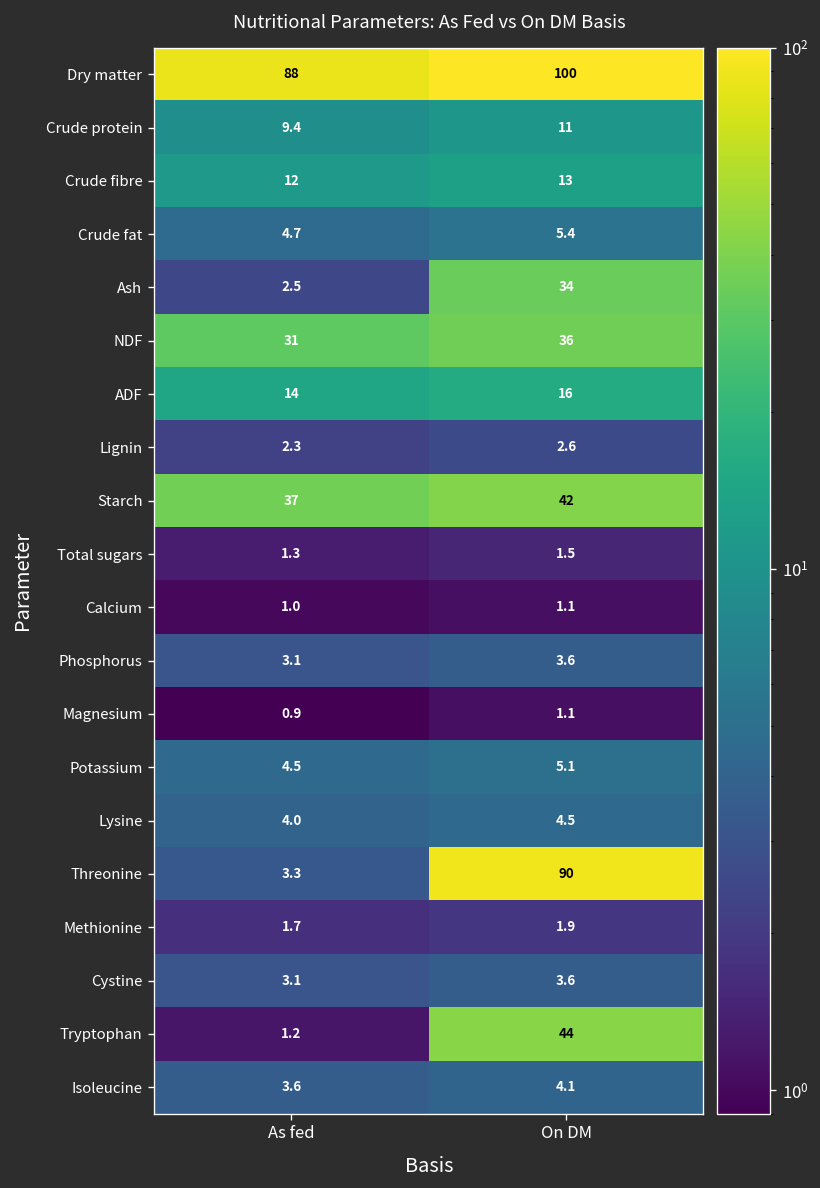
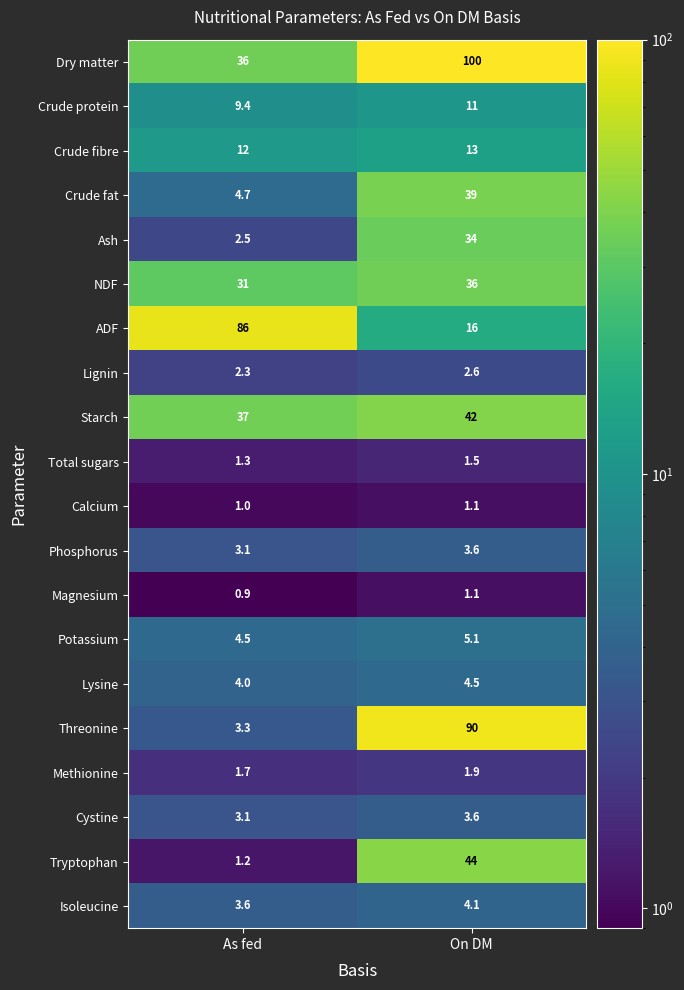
  {
    "Dry matter": {
-     "As fed": 88,
+     "As fed": 36,
      "On DM": 100
    },
    "Crude protein": {
      "As fed": 9.4,
      "On DM": 11
    },
    "Crude fibre": {
      "As fed": 12,
      "On DM": 13
    },
    "Crude fat": {
      "As fed": 4.7,
-     "On DM": 5.4
+     "On DM": 39
    },
    "Ash": {
      "As fed": 2.5,
      "On DM": 34
    },
    "NDF": {
      "As fed": 31,
      "On DM": 36
    },
    "ADF": {
-     "As fed": 14,
+     "As fed": 86,
      "On DM": 16
    },
    "Lignin": {
      "As fed": 2.3,
      "On DM": 2.6
    },
    "Starch": {
      "As fed": 37,
      "On DM": 42
    },
    "Total sugars": {
      "As fed": 1.3,
      "On DM": 1.5
    },
    "Calcium": {
      "As fed": 1.0,
      "On DM": 1.1
    },
    "Phosphorus": {
      "As fed": 3.1,
      "On DM": 3.6
    },
    "Magnesium": {
      "As fed": 0.9,
      "On DM": 1.1
    },
    "Potassium": {
      "As fed": 4.5,
      "On DM": 5.1
    },
    "Lysine": {
      "As fed": 4.0,
      "On DM": 4.5
    },
    "Threonine": {
      "As fed": 3.3,
      "On DM": 90
    },
    "Methionine": {
      "As fed": 1.7,
      "On DM": 1.9
    },
    "Cystine": {
      "As fed": 3.1,
      "On DM": 3.6
    },
    "Tryptophan": {
      "As fed": 1.2,
      "On DM": 44
    },
    "Isoleucine": {
      "As fed": 3.6,
      "On DM": 4.1
    }
  }
